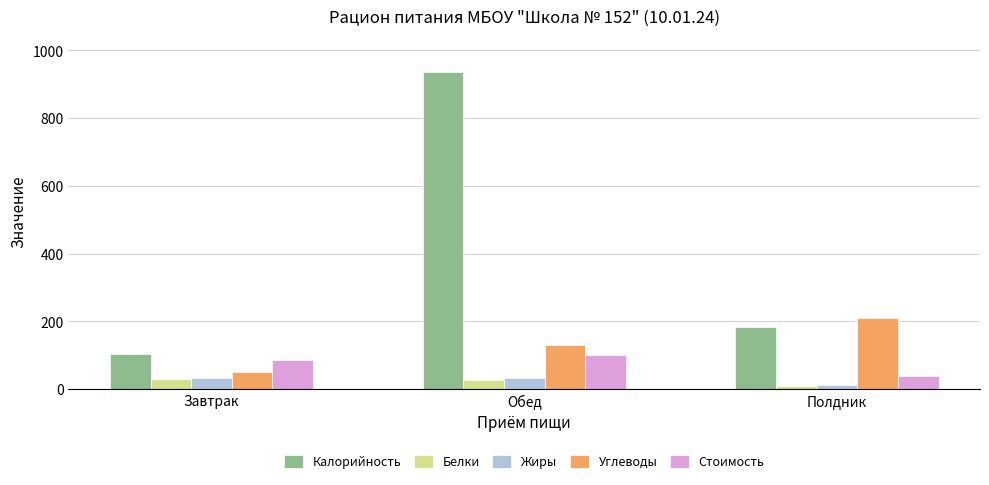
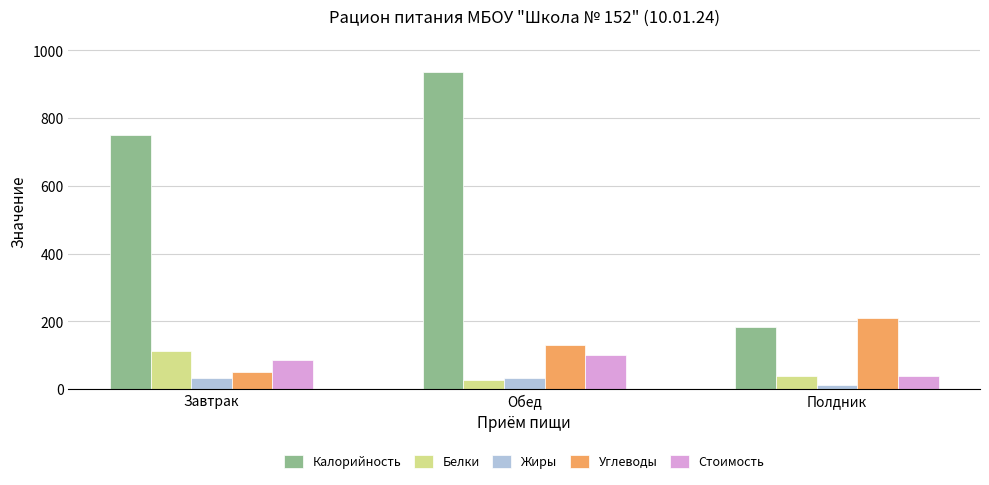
  {
    "Калорийность": {
-     "Завтрак": 110,
+     "Завтрак": 750,
      "Обед": 940,
      "Полдник": 190
    },
    "Белки": {
-     "Завтрак": 30,
+     "Завтрак": 110,
      "Обед": 30,
-     "Полдник": 10
+     "Полдник": 40
    },
    "Углеводы": {
      "Завтрак": 50,
      "Обед": 130,
      "Полдник": 210
    }
  }
